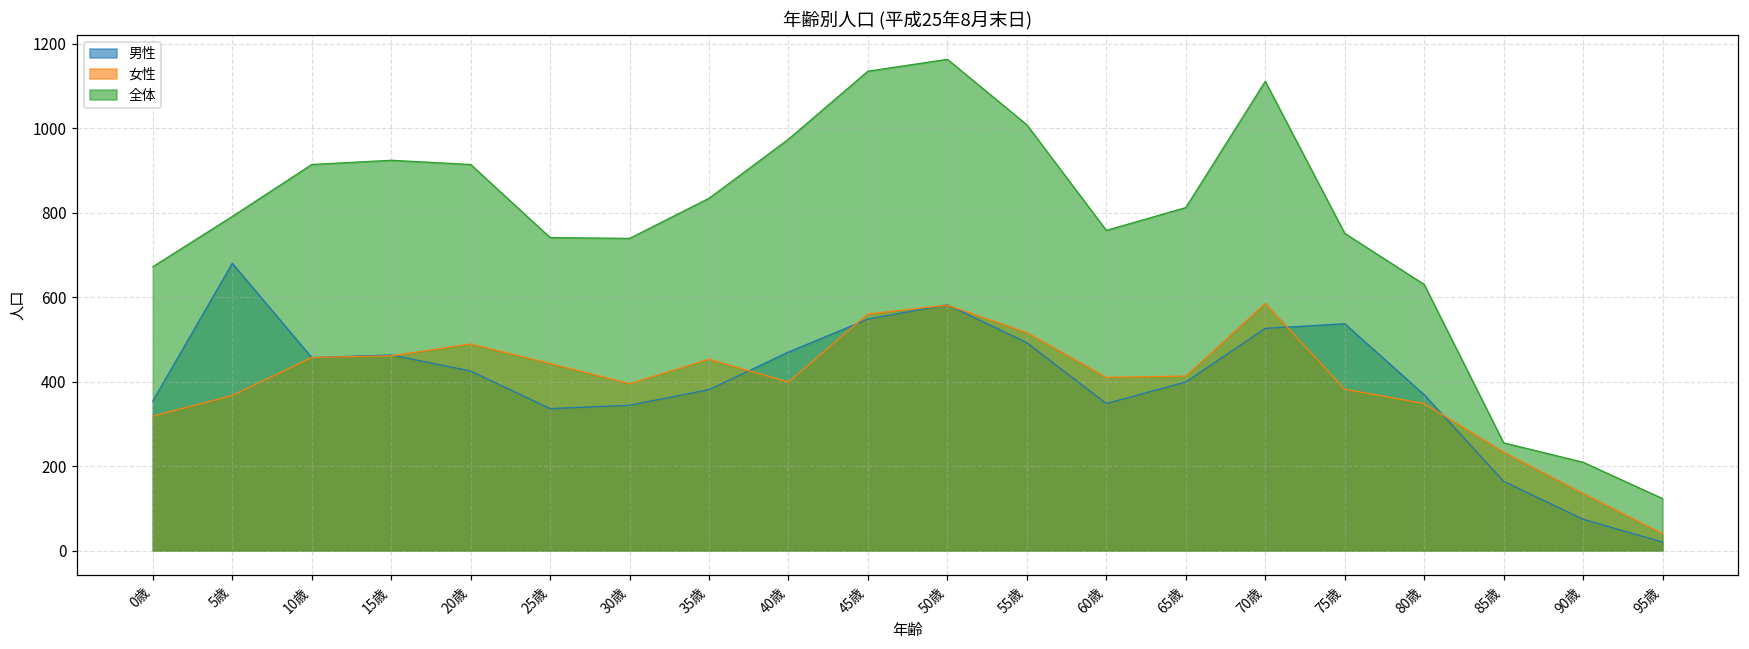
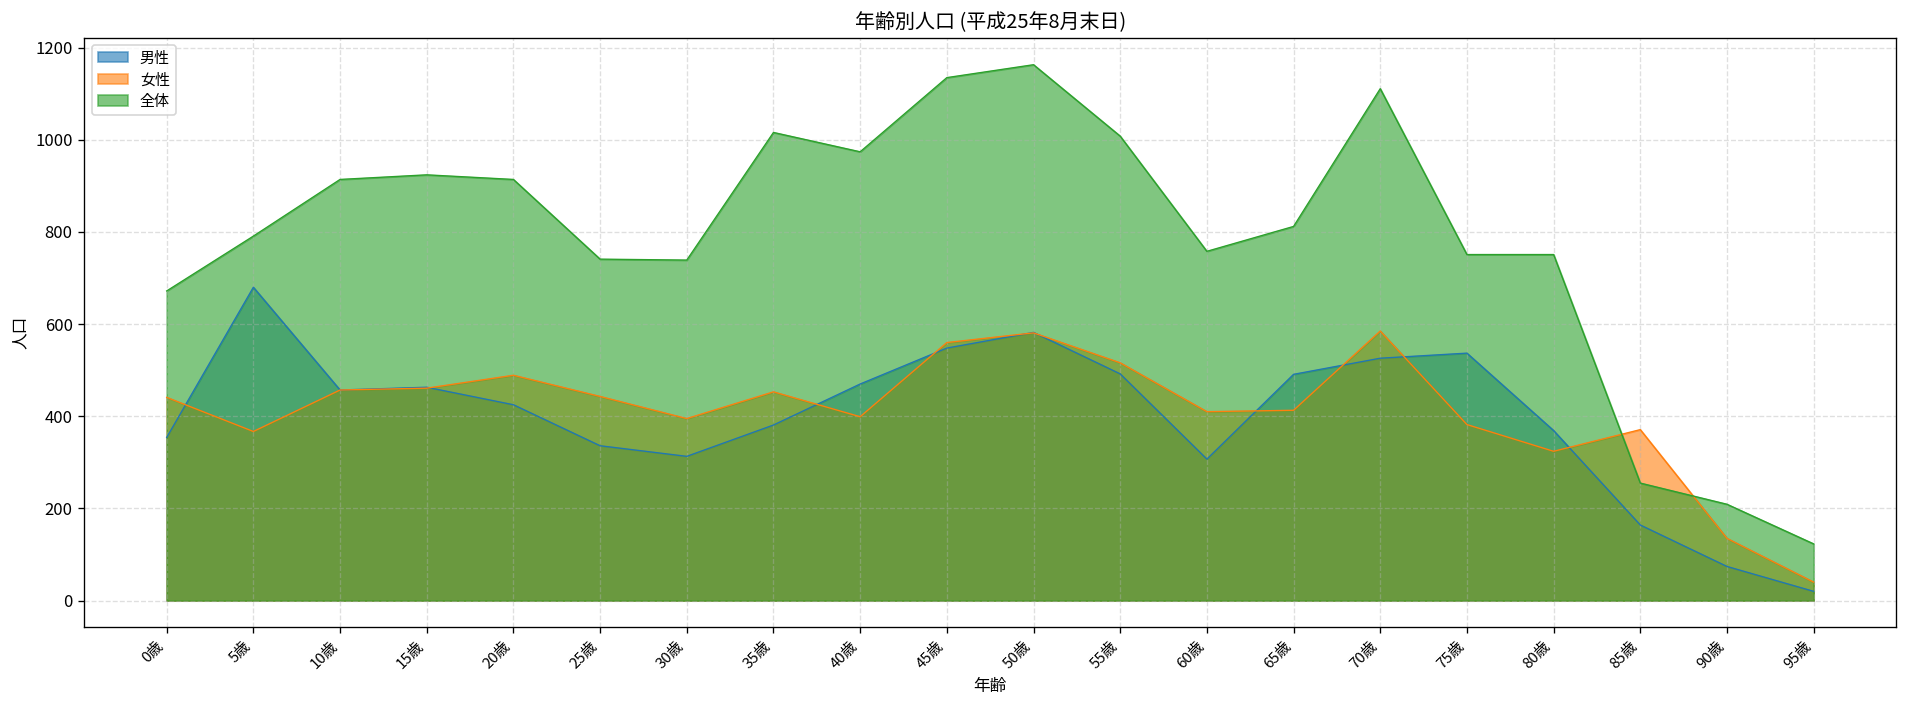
  {
    "男性": {
      "0歳": 350,
      "5歳": 680,
      "20歳": 430,
      "25歳": 340,
-     "30歳": 340,
+     "30歳": 310,
      "35歳": 380,
      "40歳": 470,
      "45歳": 550,
      "55歳": 490,
-     "60歳": 350,
-     "65歳": 400,
+     "60歳": 310,
+     "65歳": 490,
      "70歳": 530,
      "75歳": 540,
      "80歳": 370,
      "85歳": 160,
      "90歳": 70,
      "95歳": 20
    },
    "女性": {
-     "0歳": 320,
+     "0歳": 440,
      "5歳": 370,
      "20歳": 490,
      "25歳": 440,
      "30歳": 400,
      "35歳": 450,
      "40歳": 400,
      "45歳": 560,
      "55歳": 520,
      "60歳": 410,
      "65歳": 410,
      "70歳": 590,
      "75歳": 380,
-     "80歳": 350,
-     "85歳": 230,
+     "80歳": 320,
+     "85歳": 370,
      "90歳": 140,
      "95歳": 40
    },
    "全体": {
      "0歳": 670,
      "5歳": 790,
      "10歳": 910,
      "15歳": 920,
      "20歳": 910,
      "25歳": 740,
      "30歳": 740,
-     "35歳": 830,
+     "35歳": 1020,
      "40歳": 970,
      "45歳": 1140,
      "50歳": 1160,
      "55歳": 1010,
      "60歳": 760,
      "65歳": 810,
      "70歳": 1110,
      "75歳": 750,
-     "80歳": 630,
+     "80歳": 750,
      "85歳": 260,
      "90歳": 210,
      "95歳": 120
    }
  }
